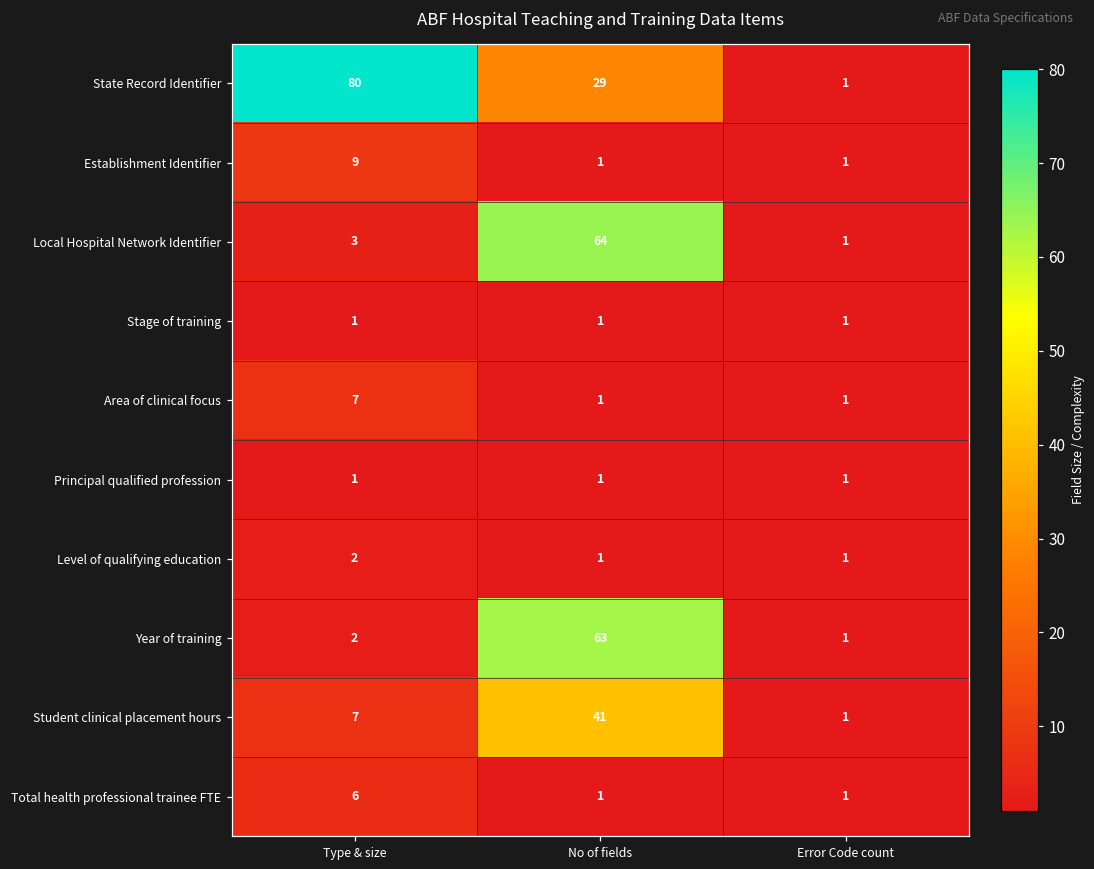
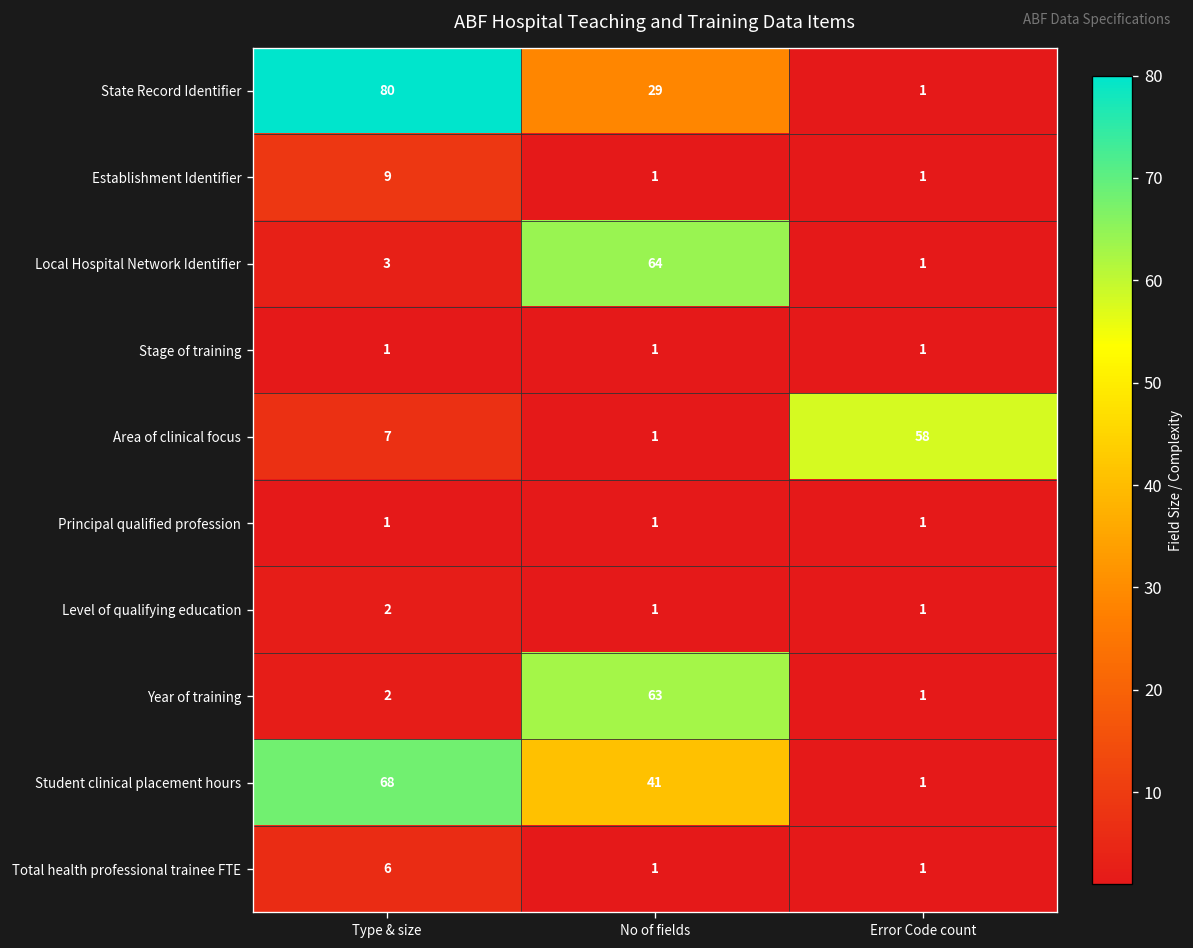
  {
    "State Record Identifier": {
      "Type & size": 80,
      "No of fields": 29,
      "Error Code count": 1
    },
    "Establishment Identifier": {
      "Type & size": 9,
      "No of fields": 1,
      "Error Code count": 1
    },
    "Local Hospital Network Identifier": {
      "Type & size": 3,
      "No of fields": 64,
      "Error Code count": 1
    },
    "Stage of training": {
      "Type & size": 1,
      "No of fields": 1,
      "Error Code count": 1
    },
    "Area of clinical focus": {
      "Type & size": 7,
      "No of fields": 1,
-     "Error Code count": 1
+     "Error Code count": 58
    },
    "Principal qualified profession": {
      "Type & size": 1,
      "No of fields": 1,
      "Error Code count": 1
    },
    "Level of qualifying education": {
      "Type & size": 2,
      "No of fields": 1,
      "Error Code count": 1
    },
    "Year of training": {
      "Type & size": 2,
      "No of fields": 63,
      "Error Code count": 1
    },
    "Student clinical placement hours": {
-     "Type & size": 7,
+     "Type & size": 68,
      "No of fields": 41,
      "Error Code count": 1
    },
    "Total health professional trainee FTE": {
      "Type & size": 6,
      "No of fields": 1,
      "Error Code count": 1
    }
  }
